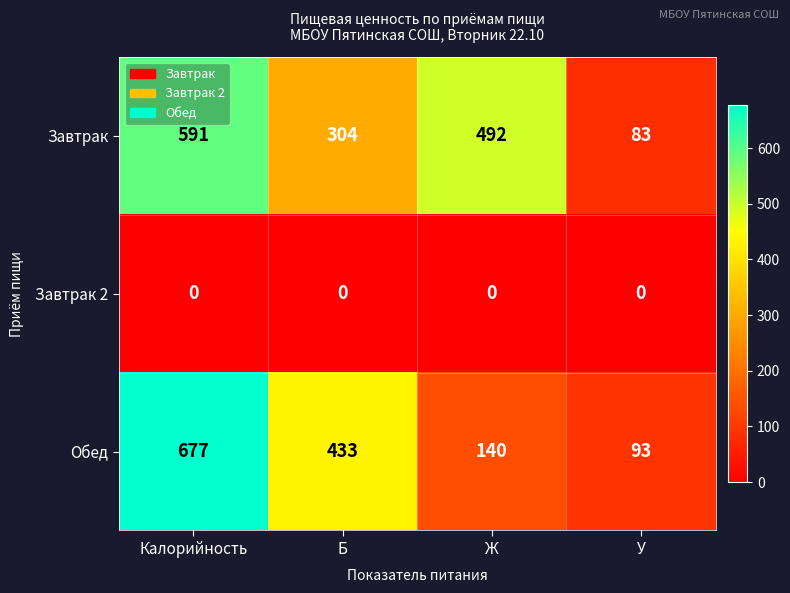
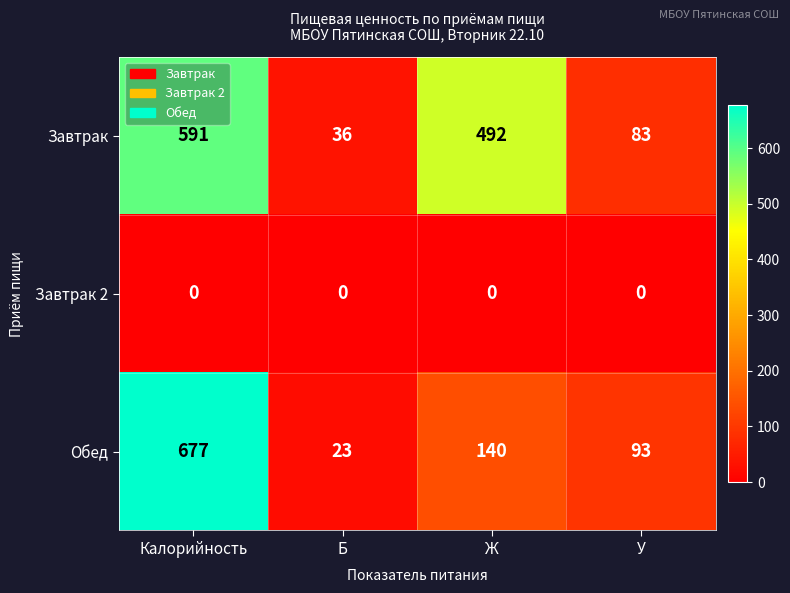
  {
    "Завтрак": {
      "Калорийность": 591,
-     "Б": 304,
+     "Б": 36,
      "Ж": 492,
      "У": 83
    },
    "Завтрак 2": {
      "Калорийность": 0,
      "Б": 0,
      "Ж": 0,
      "У": 0
    },
    "Обед": {
      "Калорийность": 677,
-     "Б": 433,
+     "Б": 23,
      "Ж": 140,
      "У": 93
    }
  }
